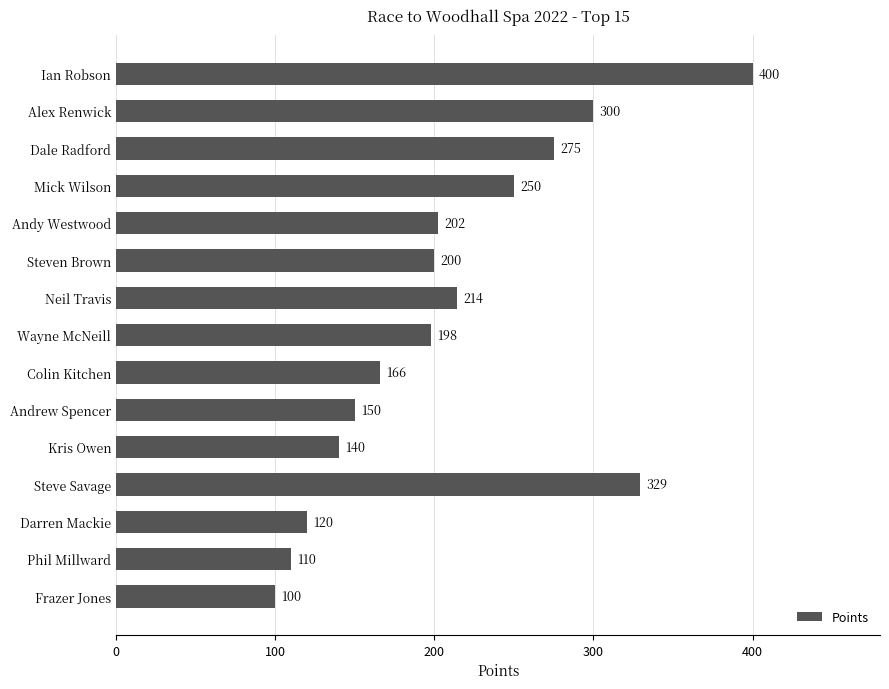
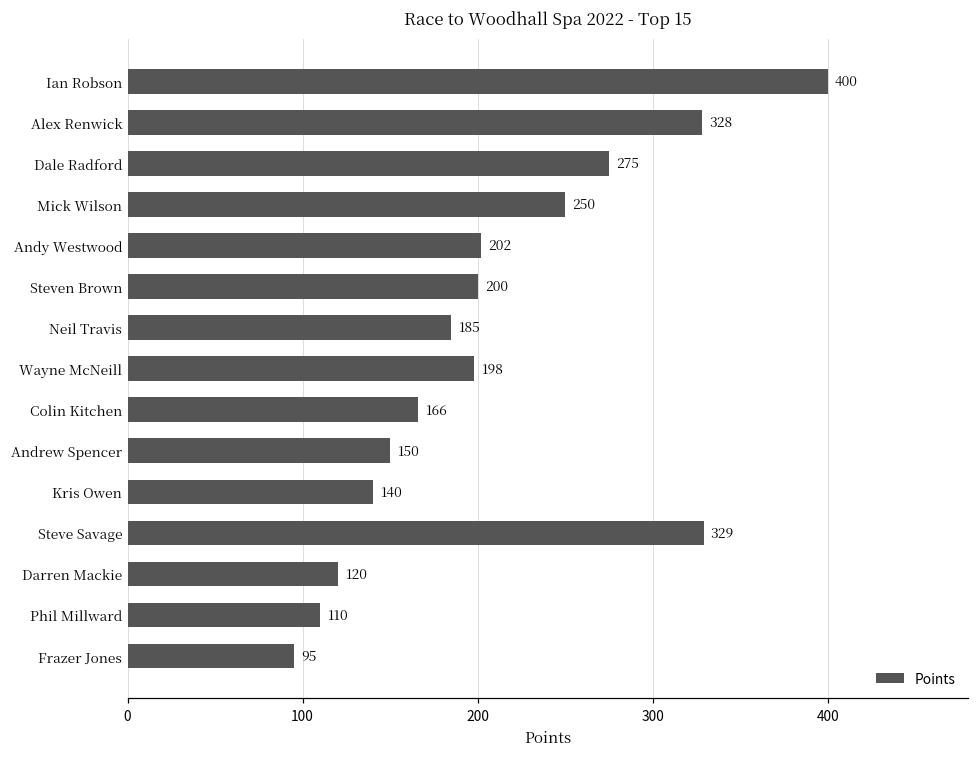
  {
    "Ian Robson": 400,
-   "Alex Renwick": 300,
+   "Alex Renwick": 328,
    "Dale Radford": 275,
    "Mick Wilson": 250,
    "Andy Westwood": 202,
    "Steven Brown": 200,
-   "Neil Travis": 214,
+   "Neil Travis": 185,
    "Wayne McNeill": 198,
    "Colin Kitchen": 166,
    "Andrew Spencer": 150,
    "Kris Owen": 140,
    "Steve Savage": 329,
    "Darren Mackie": 120,
    "Phil Millward": 110,
-   "Frazer Jones": 100
+   "Frazer Jones": 95
  }
